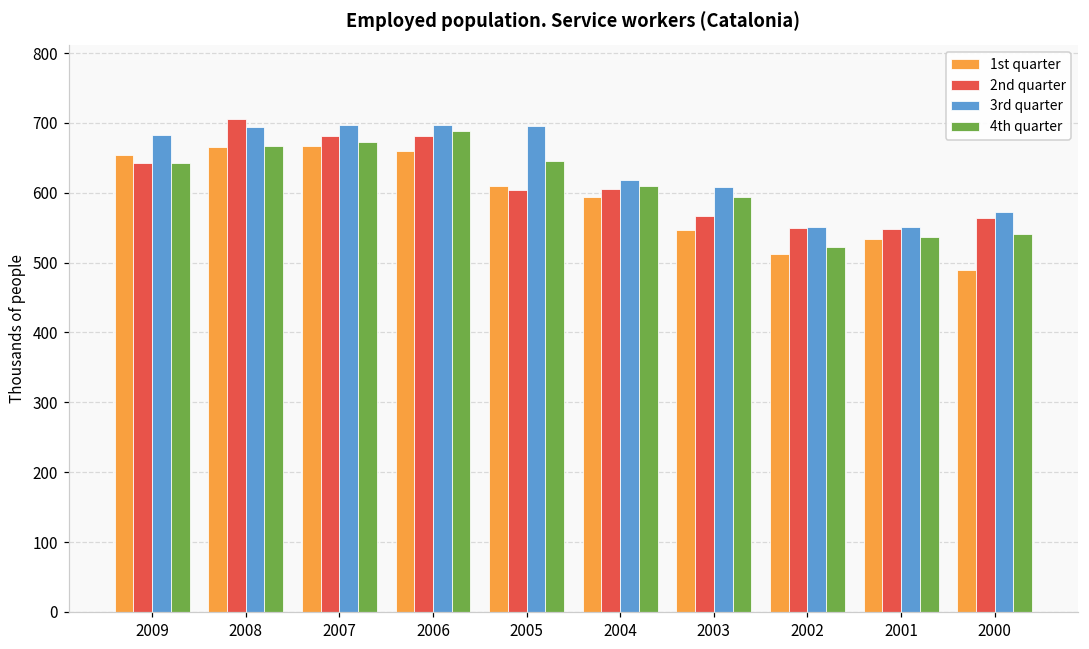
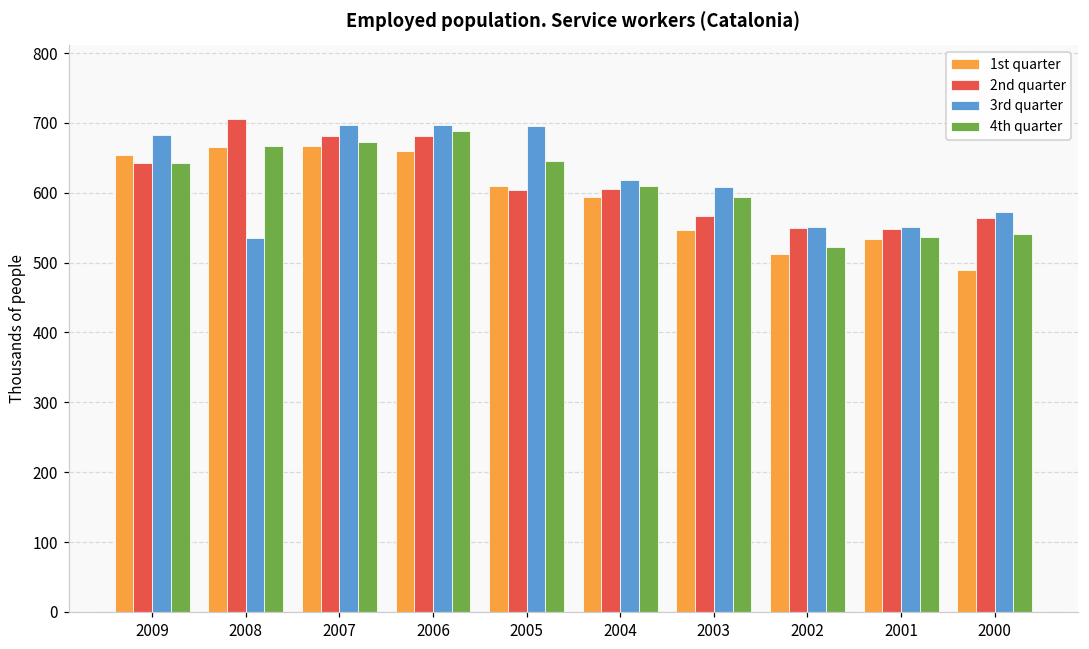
  {
    "1st quarter": {
      "2009": 650,
      "2008": 660,
      "2007": 670,
      "2006": 660,
      "2005": 610,
      "2004": 590,
      "2003": 550,
      "2002": 510,
      "2001": 530,
      "2000": 490
    },
    "2nd quarter": {
      "2009": 640,
      "2008": 710,
      "2007": 680,
      "2006": 680,
      "2005": 600,
      "2004": 610,
      "2003": 570,
      "2002": 550,
      "2001": 550,
      "2000": 560
    },
    "3rd quarter": {
      "2009": 680,
-     "2008": 690,
+     "2008": 540,
      "2007": 700,
      "2006": 700,
      "2005": 700,
      "2004": 620,
      "2003": 610,
      "2002": 550,
      "2001": 550,
      "2000": 570
    },
    "4th quarter": {
      "2009": 640,
      "2008": 670,
      "2007": 670,
      "2006": 690,
      "2005": 650,
      "2004": 610,
      "2003": 590,
      "2002": 520,
      "2001": 540,
      "2000": 540
    }
  }
